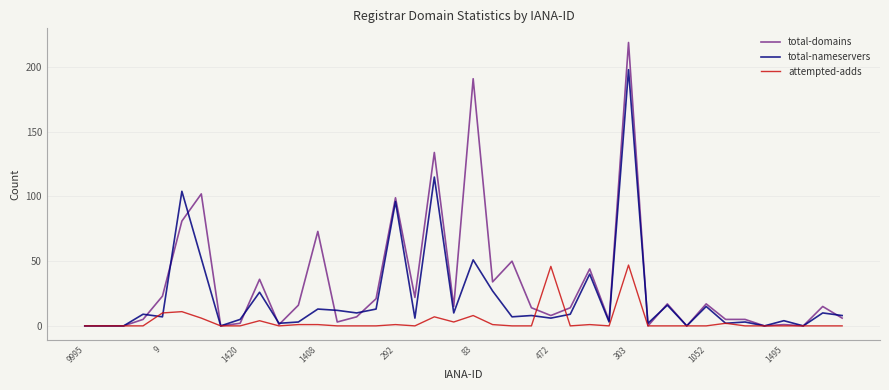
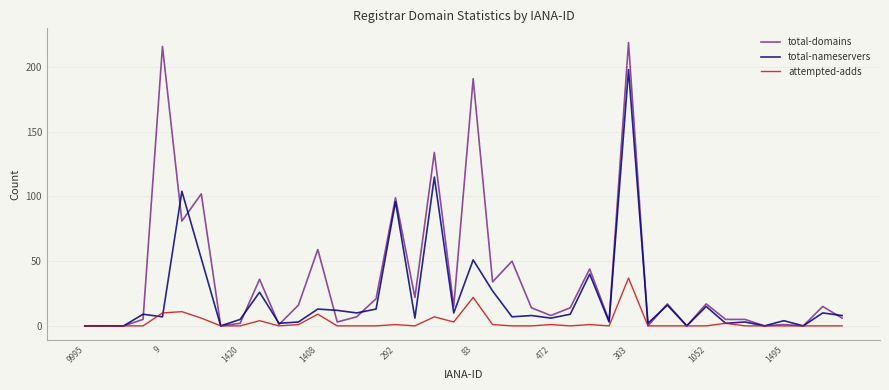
  {
    "total-domains": {
-     "9": 23,
+     "9": 216,
      "1420": 2,
-     "1408": 73,
+     "1408": 59,
      "292": 99,
      "83": 191,
      "472": 8,
      "303": 219,
      "1052": 17
    },
    "total-nameservers": {
      "9": 7,
      "1420": 5,
      "1408": 13,
      "292": 96,
      "83": 51,
      "472": 6,
      "303": 198,
      "1052": 15,
      "1495": 4
    },
    "attempted-adds": {
      "9": 10,
      "1420": 0,
-     "1408": 1,
+     "1408": 9,
      "292": 1,
-     "83": 8,
-     "472": 46,
-     "303": 47,
+     "83": 22,
+     "472": 1,
+     "303": 37,
      "1052": 0
    }
  }
